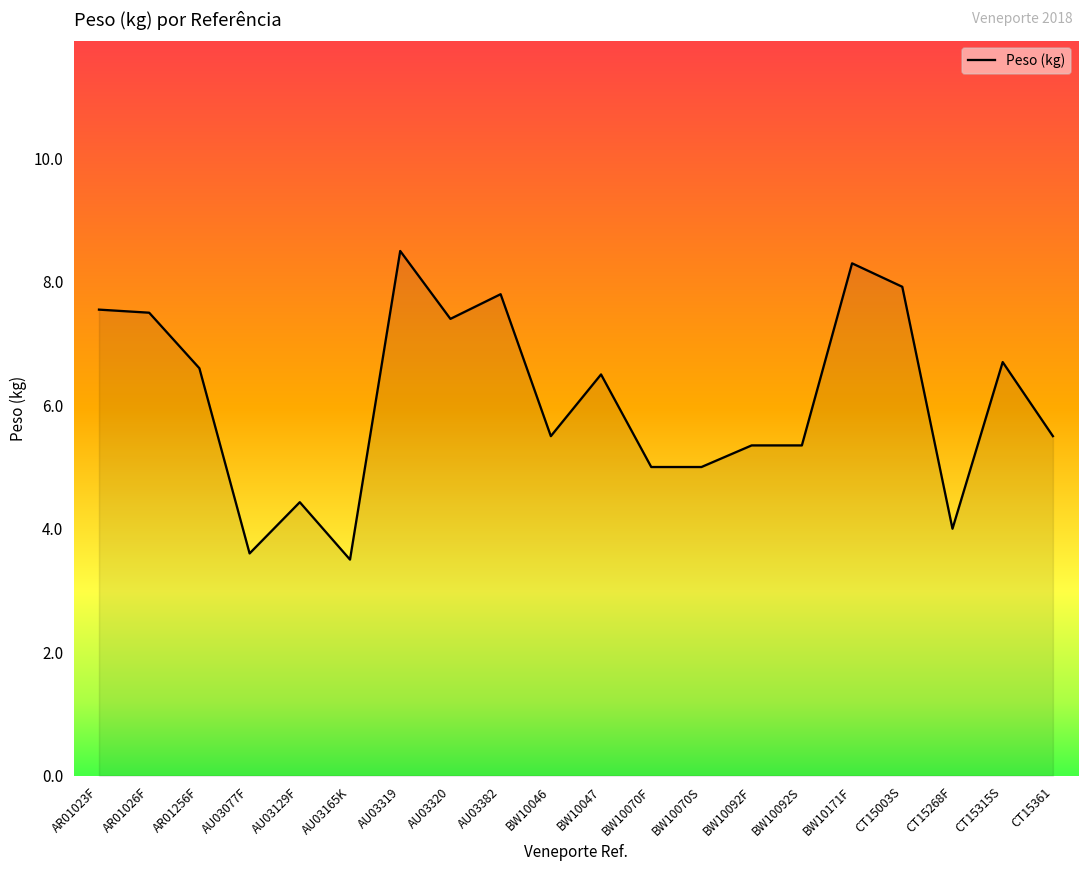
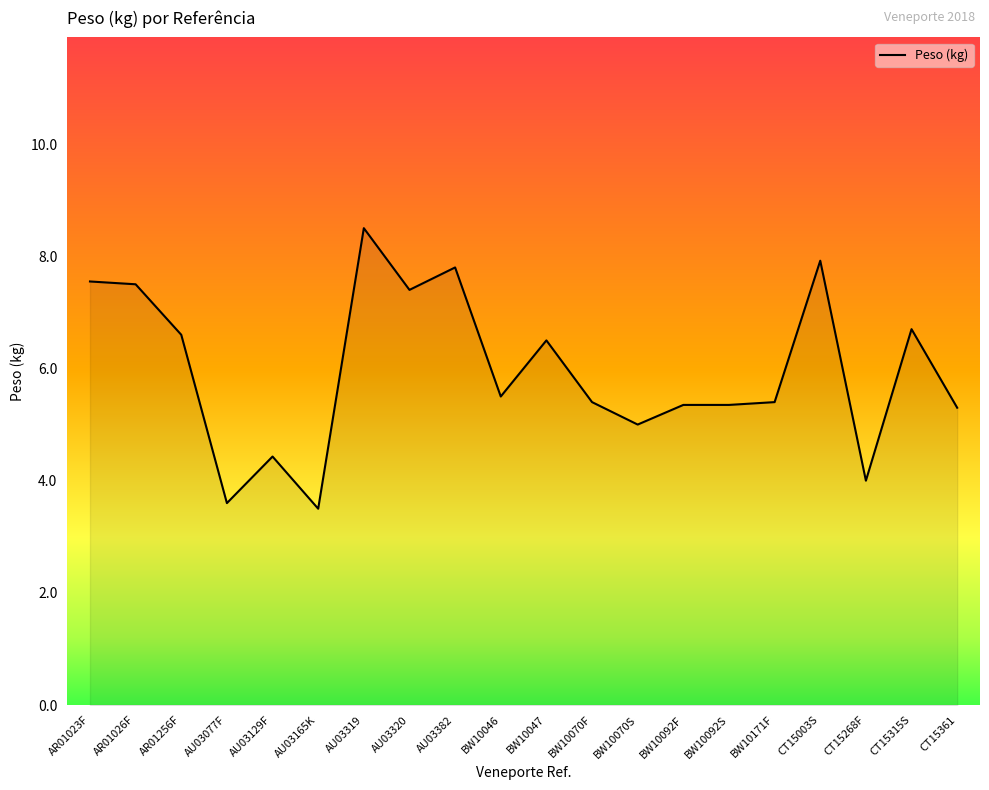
  {
    "AR01023F": 7.6,
    "AR01026F": 7.5,
    "AR01256F": 6.6,
    "AU03077F": 3.6,
    "AU03129F": 4.4,
    "AU03165K": 3.5,
    "AU03319": 8.5,
    "AU03320": 7.4,
    "AU03382": 7.8,
    "BW10046": 5.5,
    "BW10047": 6.5,
-   "BW10070F": 5.0,
+   "BW10070F": 5.4,
    "BW10070S": 5.0,
    "BW10092F": 5.4,
    "BW10092S": 5.4,
-   "BW10171F": 8.3,
+   "BW10171F": 5.4,
    "CT15003S": 7.9,
    "CT15268F": 4.0,
    "CT15315S": 6.7,
-   "CT15361": 5.5
+   "CT15361": 5.3
  }
